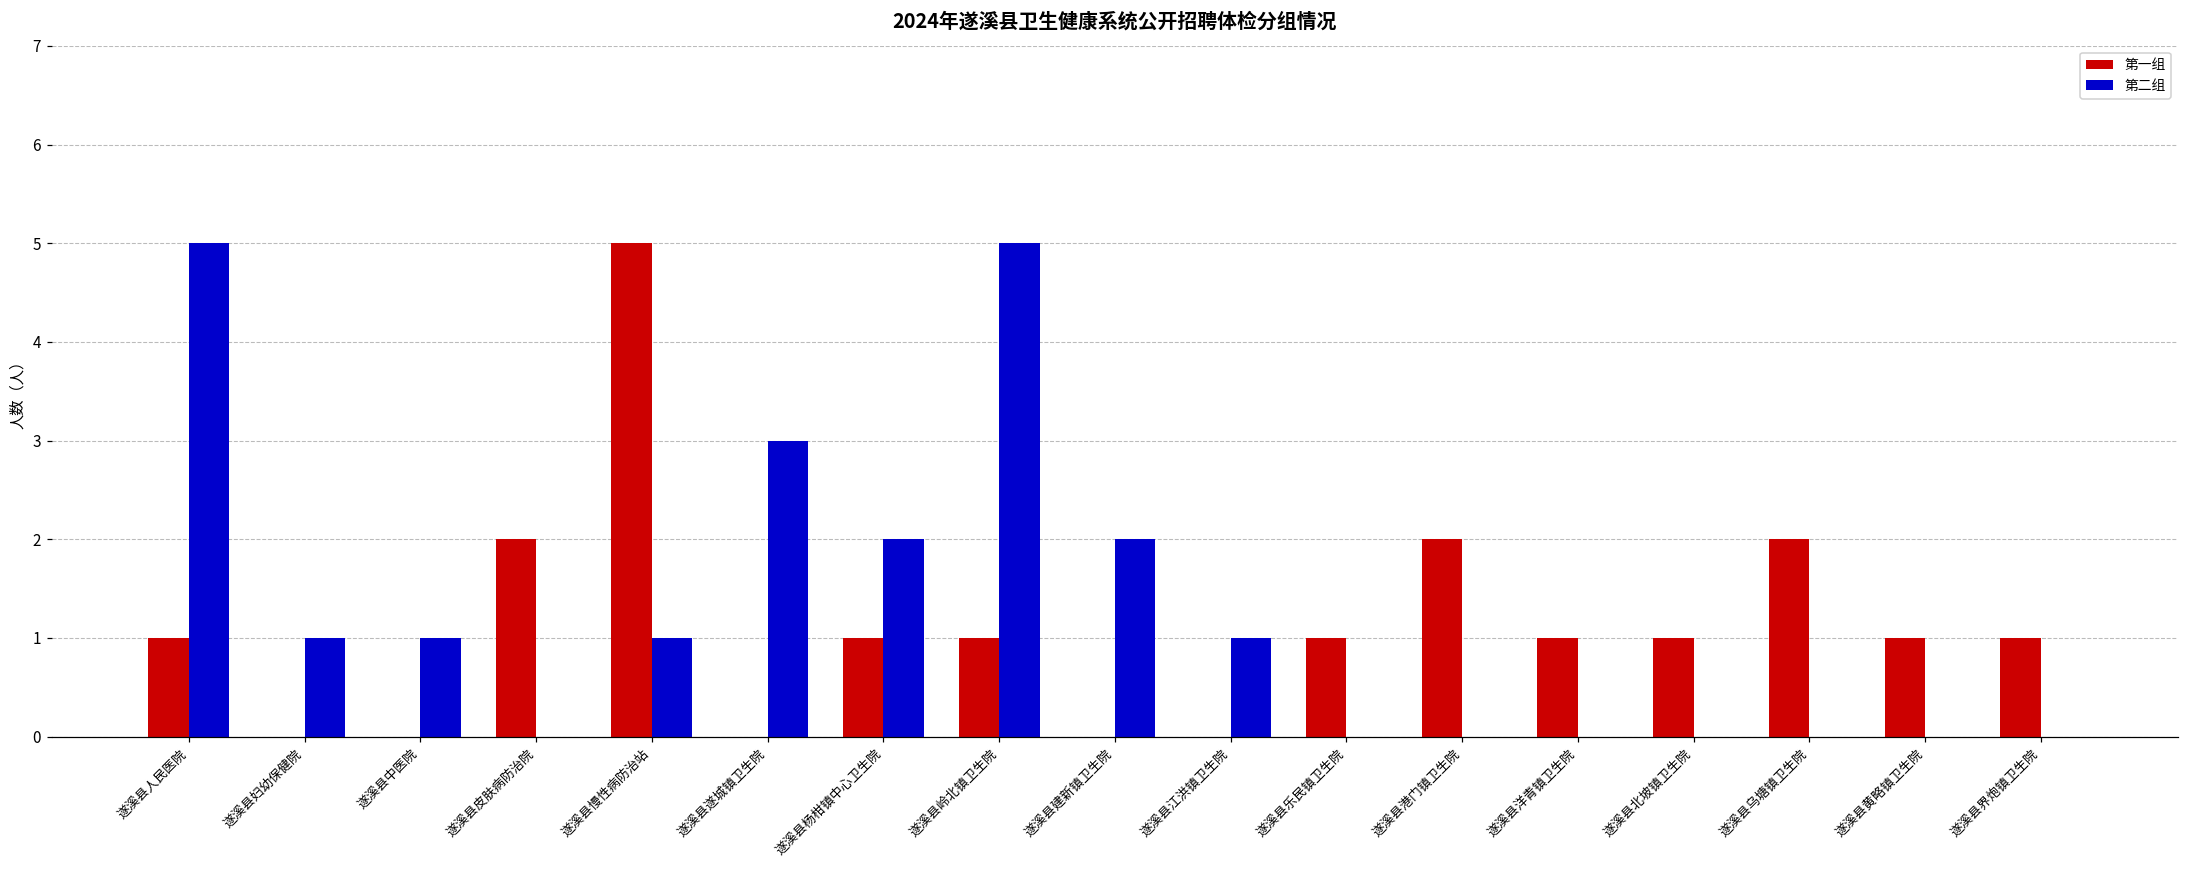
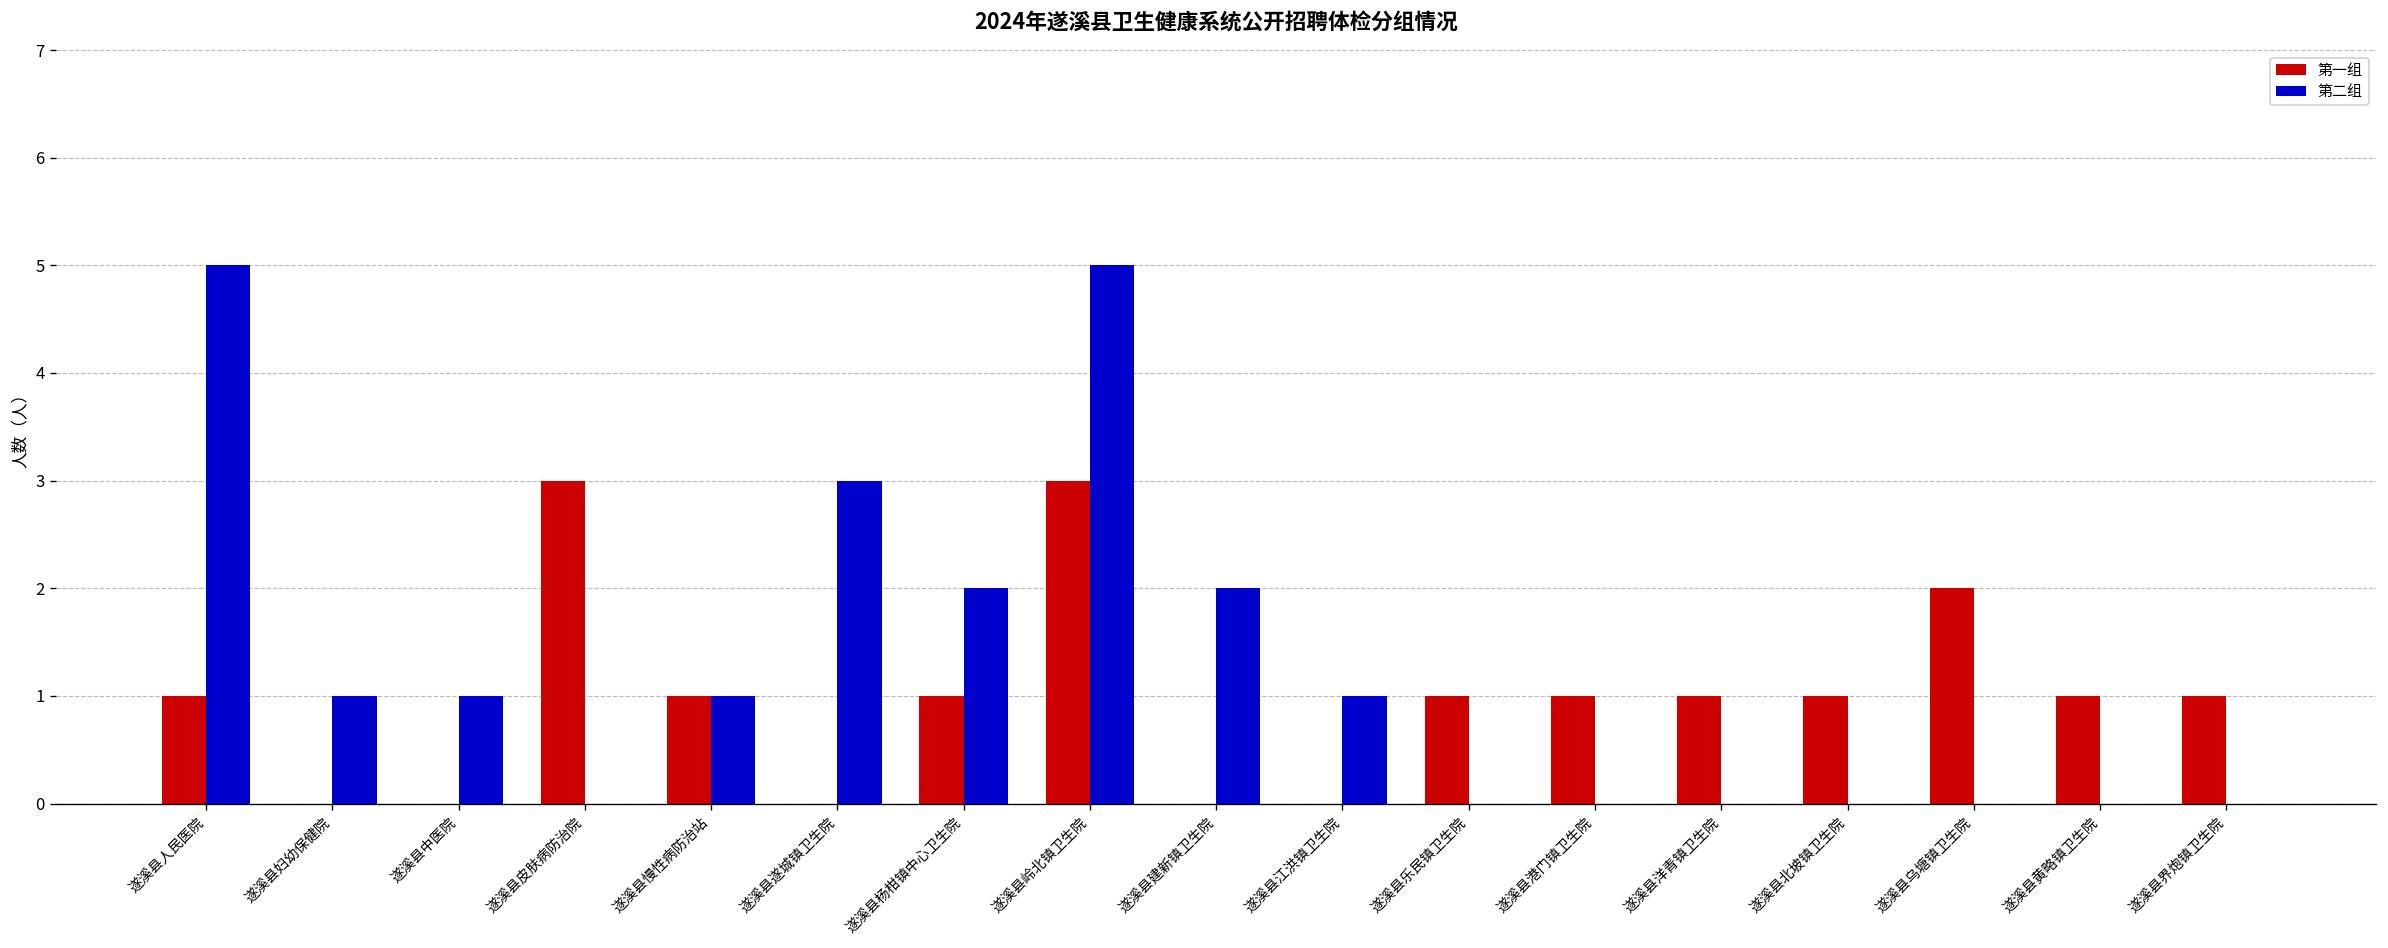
  {
    "第一组": {
      "遂溪县人民医院": 1,
      "遂溪县妇幼保健院": 0,
      "遂溪县中医院": 0,
-     "遂溪县皮肤病防治院": 2,
-     "遂溪县慢性病防治站": 5,
+     "遂溪县皮肤病防治院": 3,
+     "遂溪县慢性病防治站": 1,
      "遂溪县遂城镇卫生院": 0,
      "遂溪县杨柑镇中心卫生院": 1,
-     "遂溪县岭北镇卫生院": 1,
+     "遂溪县岭北镇卫生院": 3,
      "遂溪县建新镇卫生院": 0,
      "遂溪县江洪镇卫生院": 0,
      "遂溪县乐民镇卫生院": 1,
-     "遂溪县港门镇卫生院": 2,
+     "遂溪县港门镇卫生院": 1,
      "遂溪县洋青镇卫生院": 1,
      "遂溪县北坡镇卫生院": 1,
      "遂溪县乌塘镇卫生院": 2,
      "遂溪县黄略镇卫生院": 1,
      "遂溪县界炮镇卫生院": 1
    },
    "第二组": {
      "遂溪县人民医院": 5,
      "遂溪县妇幼保健院": 1,
      "遂溪县中医院": 1,
      "遂溪县皮肤病防治院": 0,
      "遂溪县慢性病防治站": 1,
      "遂溪县遂城镇卫生院": 3,
      "遂溪县杨柑镇中心卫生院": 2,
      "遂溪县岭北镇卫生院": 5,
      "遂溪县建新镇卫生院": 2,
      "遂溪县江洪镇卫生院": 1,
      "遂溪县乐民镇卫生院": 0,
      "遂溪县港门镇卫生院": 0,
      "遂溪县洋青镇卫生院": 0,
      "遂溪县北坡镇卫生院": 0,
      "遂溪县乌塘镇卫生院": 0,
      "遂溪县黄略镇卫生院": 0,
      "遂溪县界炮镇卫生院": 0
    }
  }
